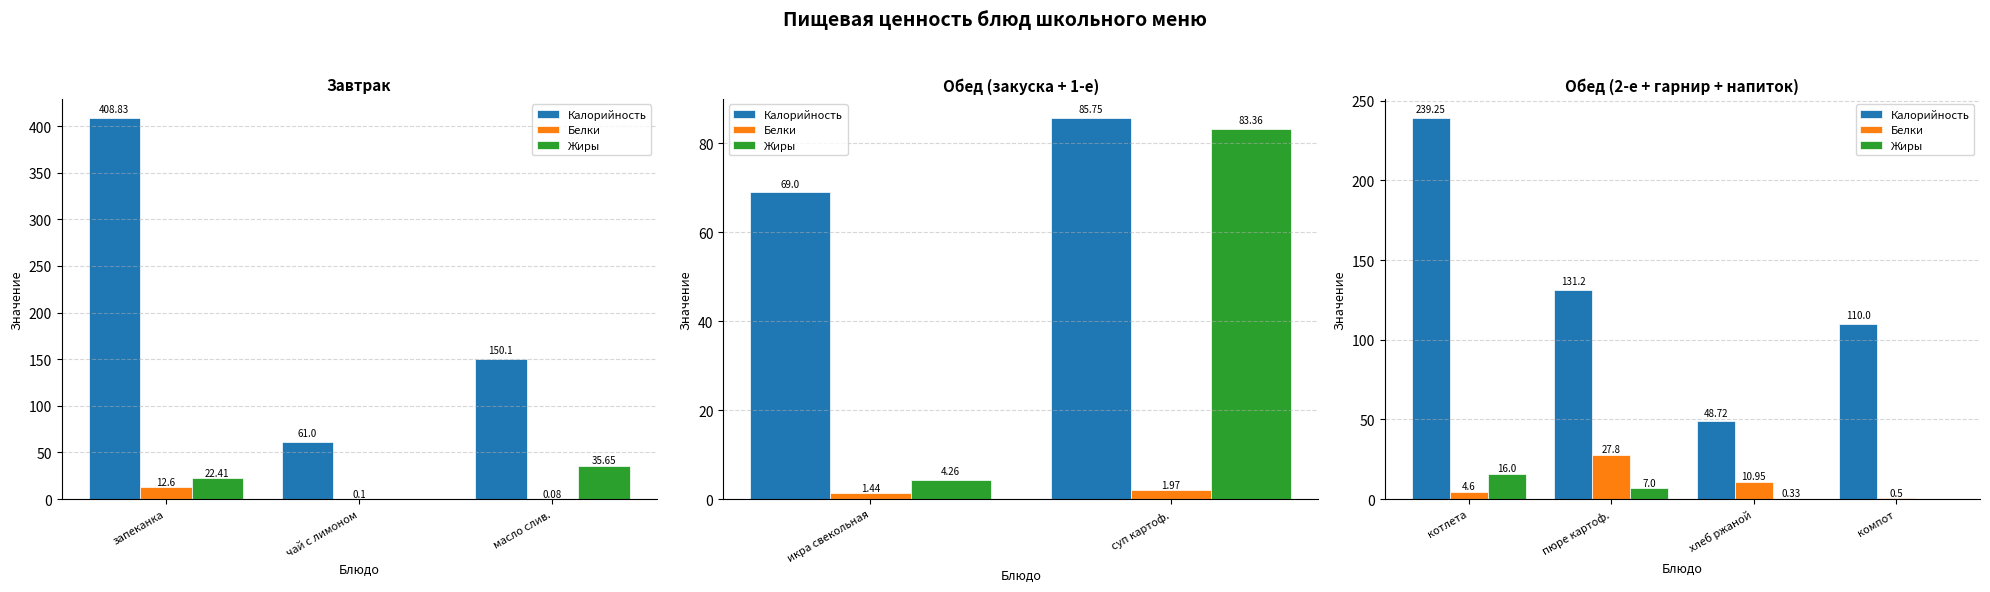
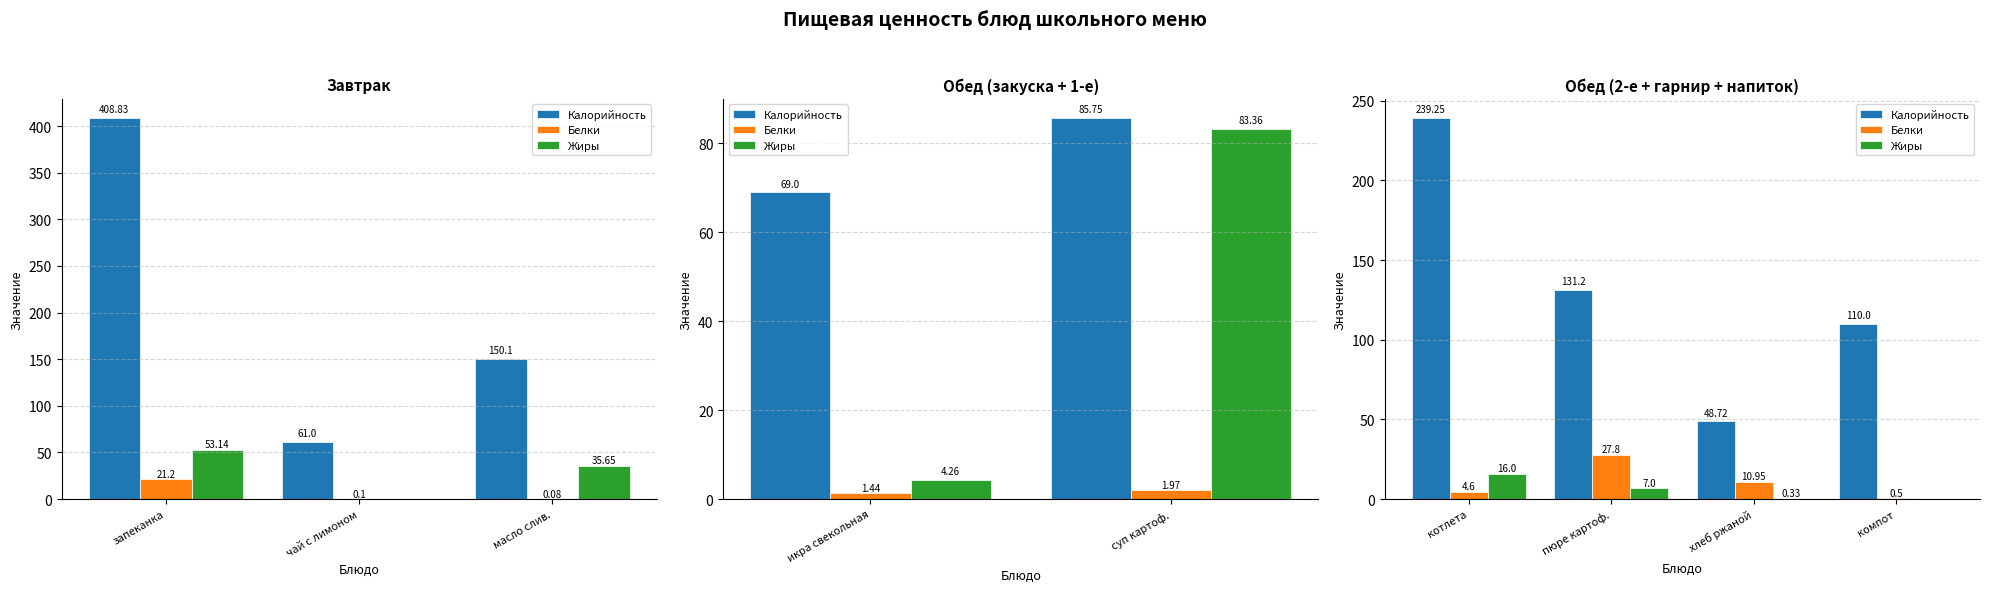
  {
    "Завтрак": {
      "Калорийность": {
        "запеканка": 408.83,
        "чай с лимоном": 61.0,
        "масло слив.": 150.1
      },
      "Белки": {
-       "запеканка": 12.6,
+       "запеканка": 21.2,
        "чай с лимоном": 0.1,
        "масло слив.": 0.08
      },
      "Жиры": {
-       "запеканка": 22.41,
+       "запеканка": 53.14,
        "масло слив.": 35.65
      }
    },
    "Обед (закуска + 1-е)": {
      "Калорийность": {
        "икра свекольная": 69.0,
        "суп картоф.": 85.75
      },
      "Белки": {
        "икра свекольная": 1.44,
        "суп картоф.": 1.97
      },
      "Жиры": {
        "икра свекольная": 4.26,
        "суп картоф.": 83.36
      }
    },
    "Обед (2-е + гарнир + напиток)": {
      "Калорийность": {
        "котлета": 239.25,
        "пюре картоф.": 131.2,
        "хлеб ржаной": 48.72,
        "компот": 110.0
      },
      "Белки": {
        "котлета": 4.6,
        "пюре картоф.": 27.8,
        "хлеб ржаной": 10.95,
        "компот": 0.5
      },
      "Жиры": {
        "котлета": 16.0,
        "пюре картоф.": 7.0,
        "хлеб ржаной": 0.33
      }
    }
  }
